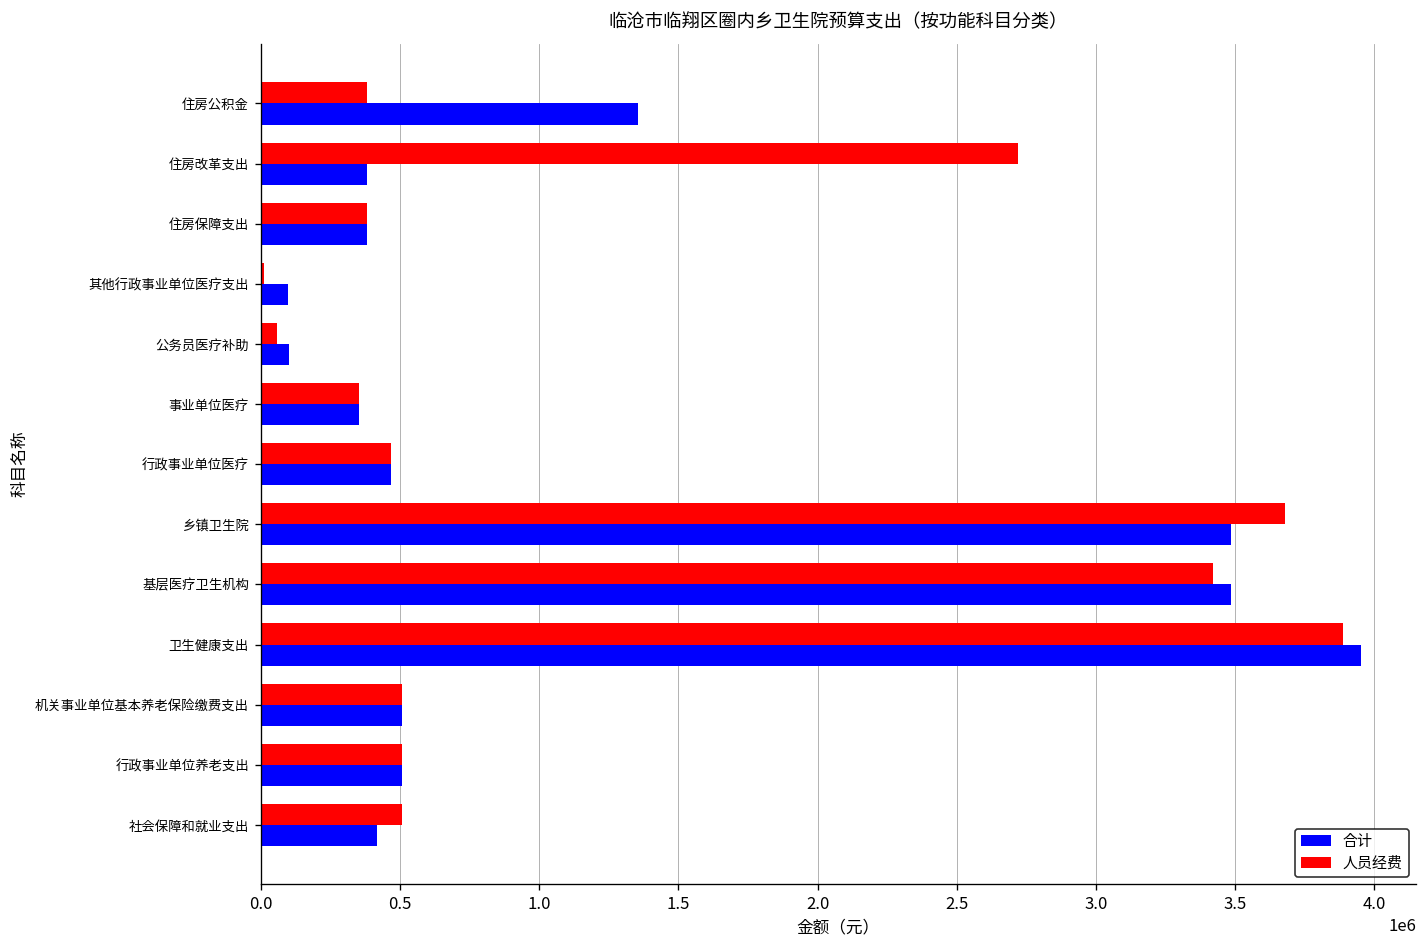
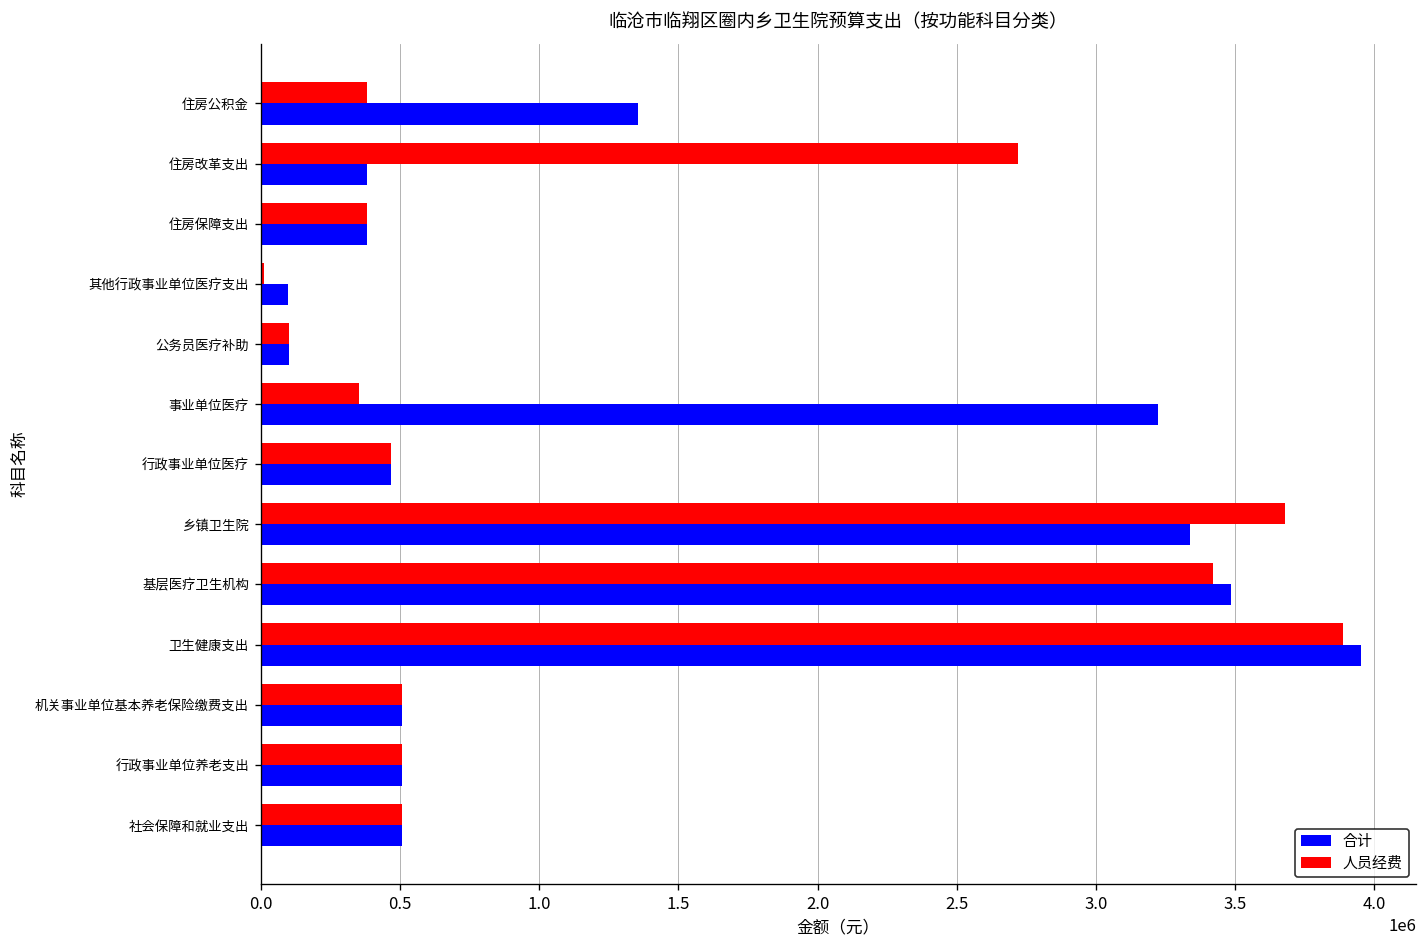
  {
    "合计": {
      "住房公积金": 1350000,
      "住房改革支出": 380000,
      "住房保障支出": 380000,
      "其他行政事业单位医疗支出": 100000,
      "公务员医疗补助": 100000,
-     "事业单位医疗": 350000,
+     "事业单位医疗": 3220000,
      "行政事业单位医疗": 470000,
-     "乡镇卫生院": 3490000,
+     "乡镇卫生院": 3340000,
      "基层医疗卫生机构": 3490000,
      "卫生健康支出": 3950000,
      "机关事业单位基本养老保险缴费支出": 510000,
      "行政事业单位养老支出": 510000,
-     "社会保障和就业支出": 420000
+     "社会保障和就业支出": 510000
    },
    "人员经费": {
      "住房公积金": 380000,
      "住房改革支出": 2720000,
      "住房保障支出": 380000,
      "其他行政事业单位医疗支出": 10000,
-     "公务员医疗补助": 60000,
+     "公务员医疗补助": 100000,
      "事业单位医疗": 350000,
      "行政事业单位医疗": 470000,
      "乡镇卫生院": 3680000,
      "基层医疗卫生机构": 3420000,
      "卫生健康支出": 3890000,
      "机关事业单位基本养老保险缴费支出": 510000,
      "行政事业单位养老支出": 510000,
      "社会保障和就业支出": 510000
    }
  }
